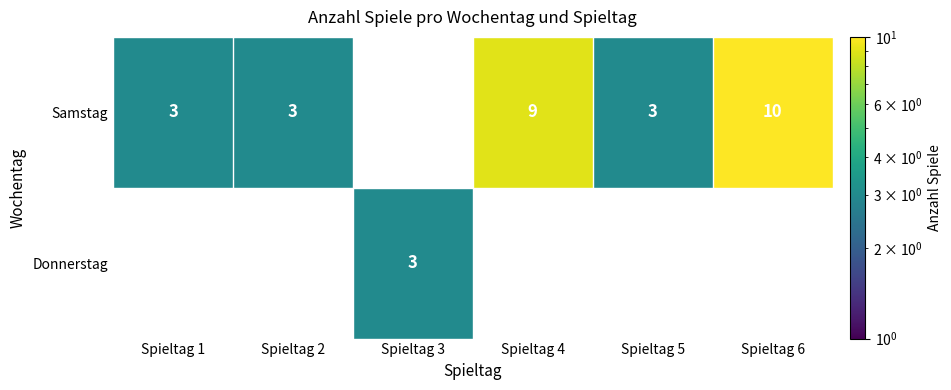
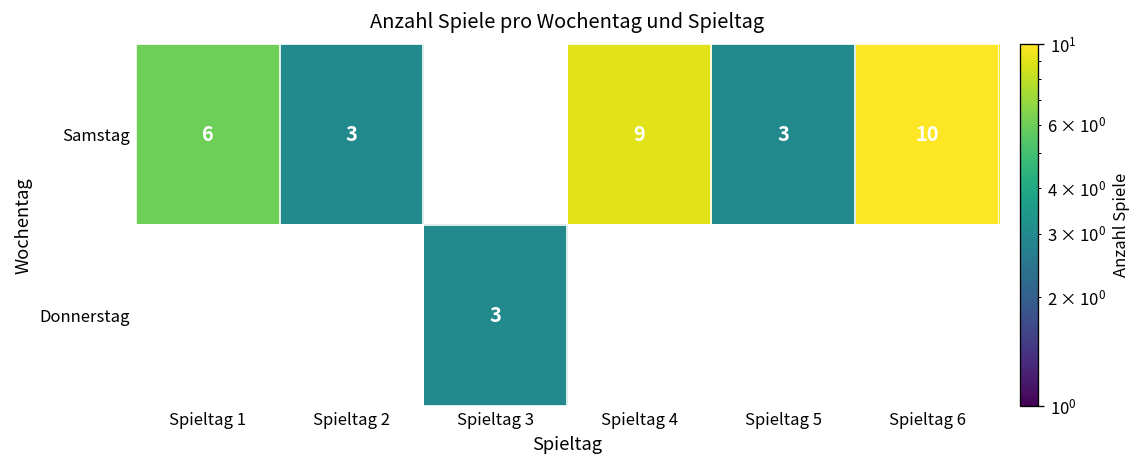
  {
    "Samstag": {
-     "Spieltag 1": 3,
+     "Spieltag 1": 6,
      "Spieltag 2": 3,
      "Spieltag 4": 9,
      "Spieltag 5": 3,
      "Spieltag 6": 10
    },
    "Donnerstag": {
      "Spieltag 3": 3
    }
  }
